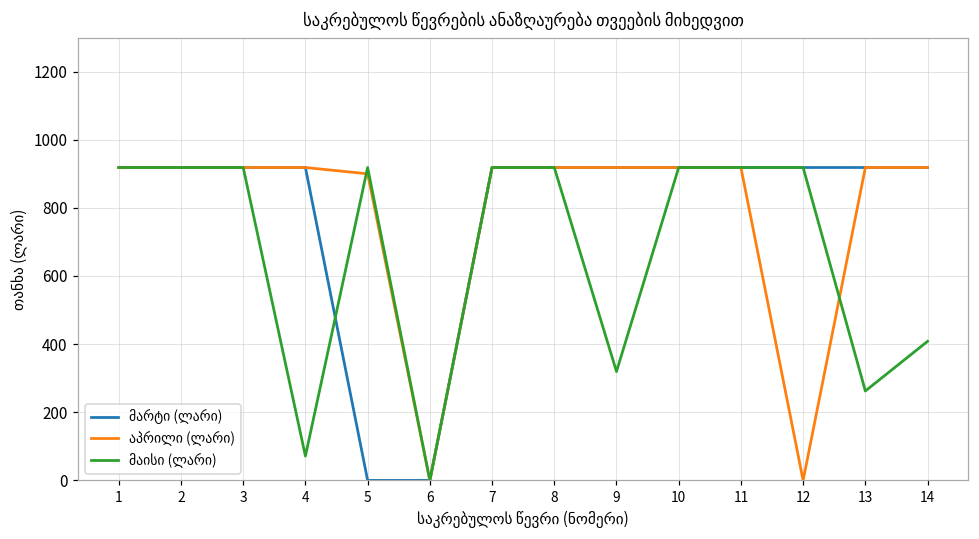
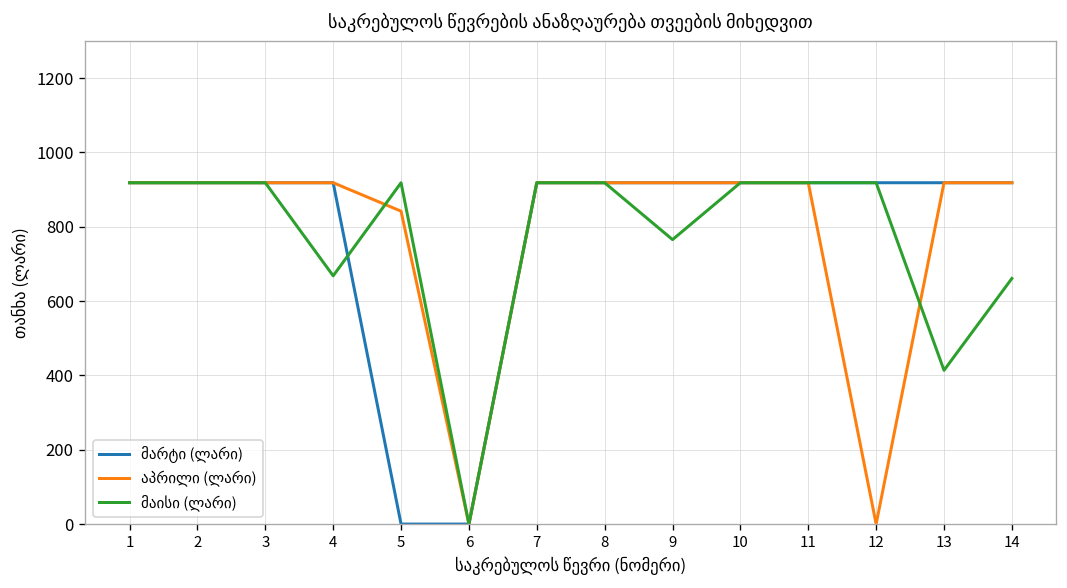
  {
    "მარტი (ლარი)": {
      "5": 0
    },
    "აპრილი (ლარი)": {
-     "5": 900,
+     "5": 840,
      "12": 0
    },
    "მაისი (ლარი)": {
-     "4": 70,
+     "4": 670,
      "5": 920,
-     "9": 320,
-     "13": 260,
-     "14": 410
+     "9": 770,
+     "13": 410,
+     "14": 660
    }
  }
